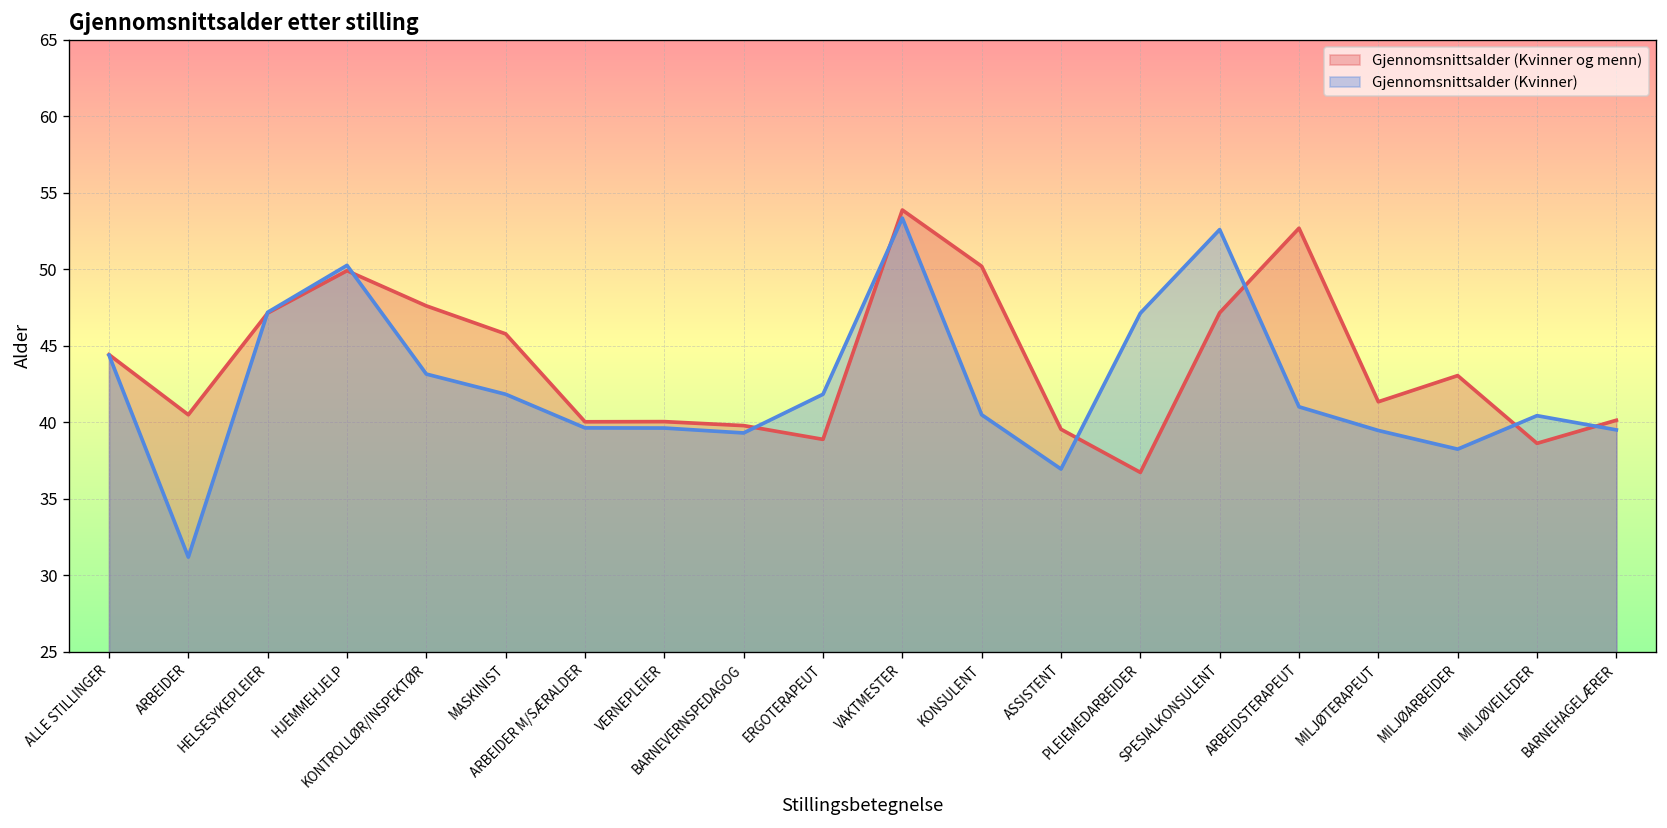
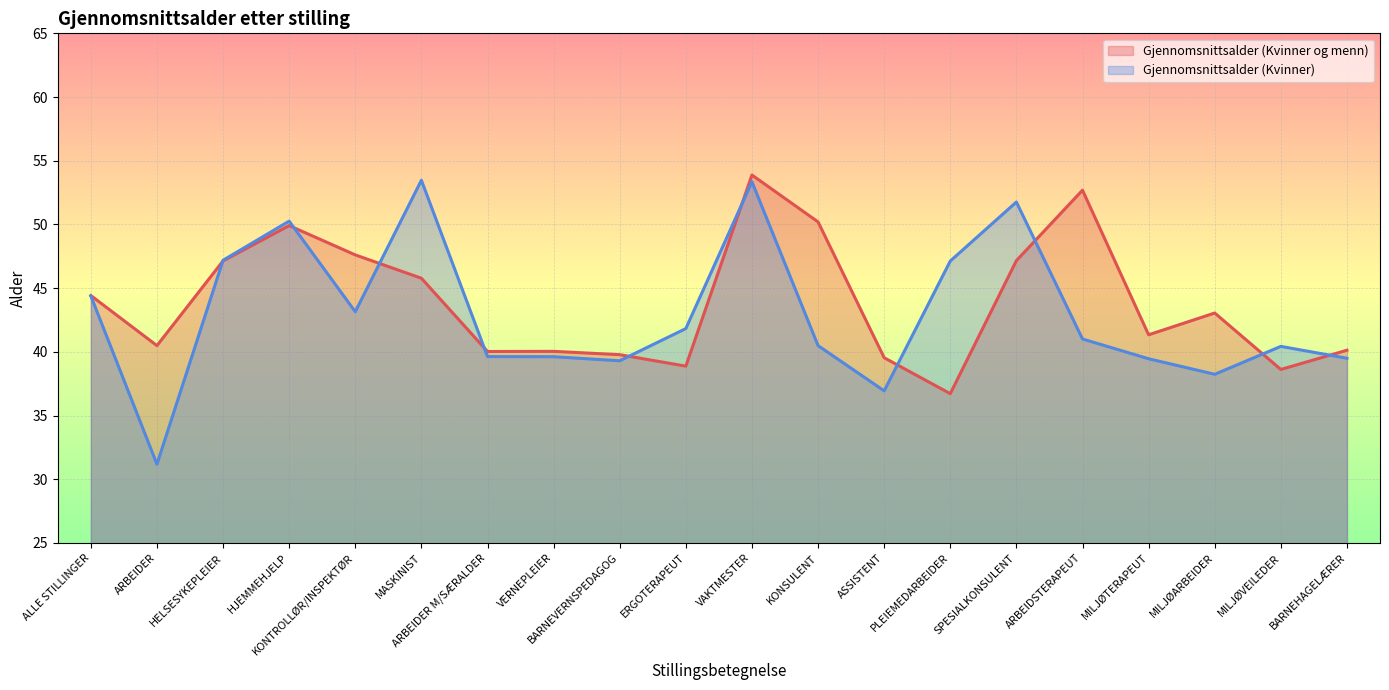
  {
    "Gjennomsnittsalder (Kvinner og menn)": {
      "ARBEIDER": 40.5,
      "HJEMMEHJELP": 49.9,
      "KONTROLLØR/INSPEKTØR": 47.6,
      "MASKINIST": 45.8,
      "ARBEIDER M/SÆRALDER": 40.0,
      "VERNEPLEIER": 40.0,
      "BARNEVERNSPEDAGOG": 39.8,
      "ERGOTERAPEUT": 38.9,
      "VAKTMESTER": 53.9,
      "KONSULENT": 50.2,
      "ASSISTENT": 39.5,
      "PLEIEMEDARBEIDER": 36.7,
      "SPESIALKONSULENT": 47.2,
      "ARBEIDSTERAPEUT": 52.7,
      "MILJØTERAPEUT": 41.3,
      "MILJØARBEIDER": 43.1,
      "MILJØVEILEDER": 38.6,
      "BARNEHAGELÆRER": 40.1
    },
    "Gjennomsnittsalder (Kvinner)": {
      "ARBEIDER": 31.2,
      "HJEMMEHJELP": 50.3,
      "KONTROLLØR/INSPEKTØR": 43.2,
-     "MASKINIST": 41.8,
+     "MASKINIST": 53.5,
      "ARBEIDER M/SÆRALDER": 39.6,
      "VERNEPLEIER": 39.6,
      "BARNEVERNSPEDAGOG": 39.3,
      "ERGOTERAPEUT": 41.8,
      "VAKTMESTER": 53.4,
      "KONSULENT": 40.5,
      "ASSISTENT": 36.9,
      "PLEIEMEDARBEIDER": 47.1,
-     "SPESIALKONSULENT": 52.6,
+     "SPESIALKONSULENT": 51.8,
      "ARBEIDSTERAPEUT": 41.0,
      "MILJØTERAPEUT": 39.5,
      "MILJØARBEIDER": 38.2,
      "MILJØVEILEDER": 40.4,
      "BARNEHAGELÆRER": 39.5
    }
  }
